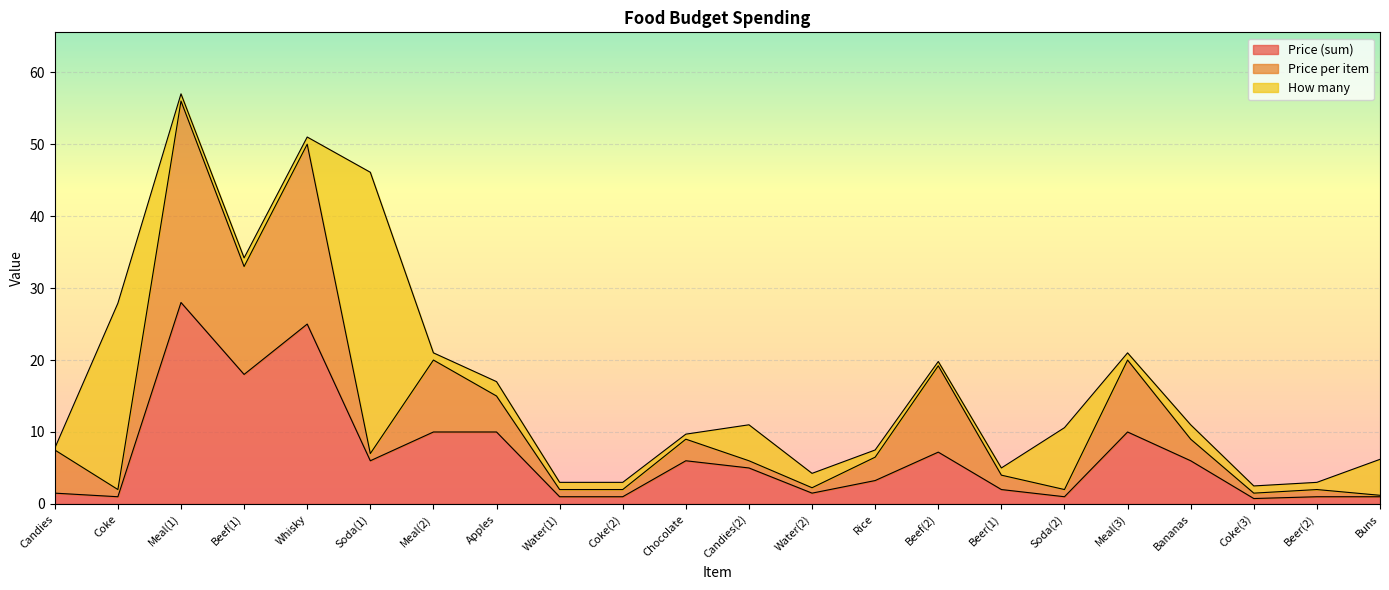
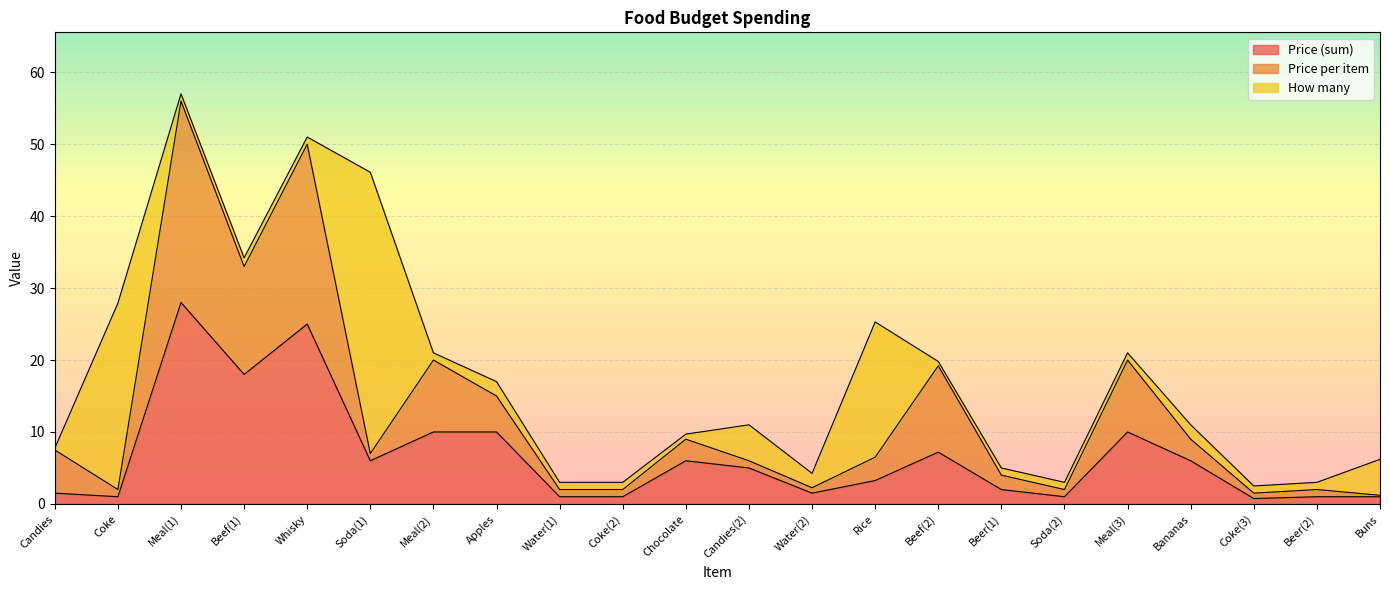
  {
    "How many": {
      "Coke": 26,
      "Meal(1)": 1,
      "Beef(1)": 1,
      "Whisky": 1,
      "Soda(1)": 39,
      "Meal(2)": 1,
      "Apples": 2,
      "Water(1)": 1,
      "Coke(2)": 1,
      "Chocolate": 1,
      "Candies(2)": 5,
      "Water(2)": 2,
-     "Rice": 1,
+     "Rice": 19,
      "Beef(2)": 1,
      "Beer(1)": 1,
-     "Soda(2)": 9,
+     "Soda(2)": 1,
      "Meal(3)": 1,
      "Bananas": 2,
      "Coke(3)": 1,
      "Beer(2)": 1,
      "Buns": 5
    }
  }
